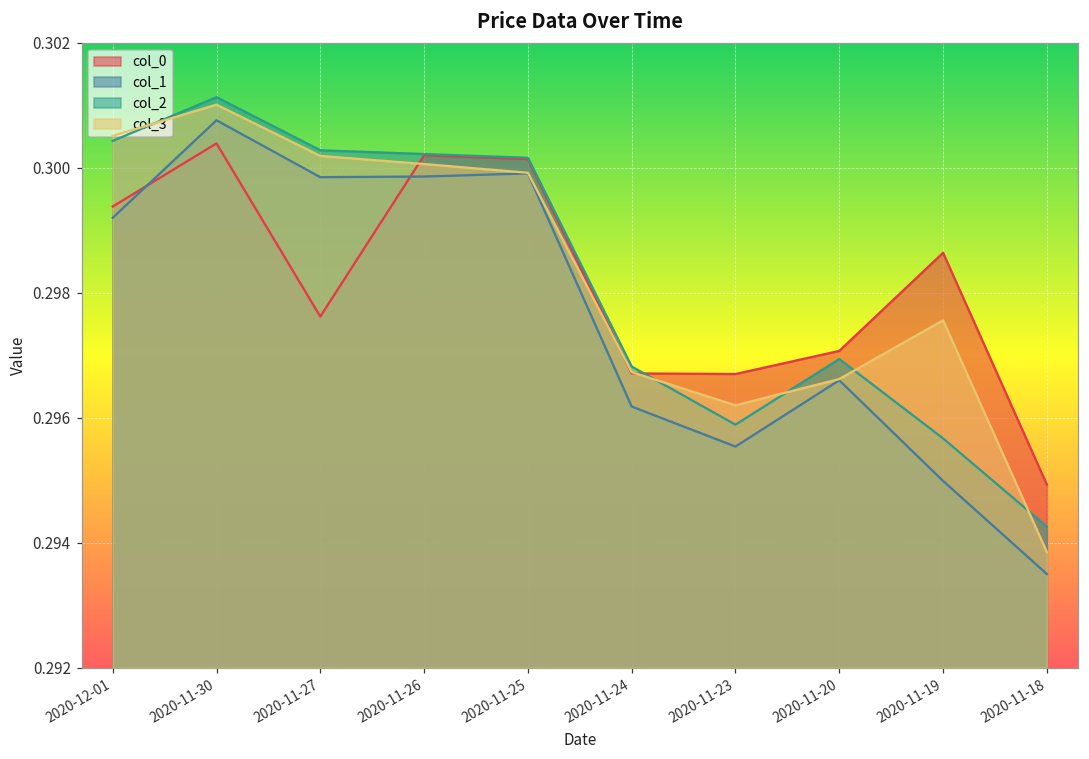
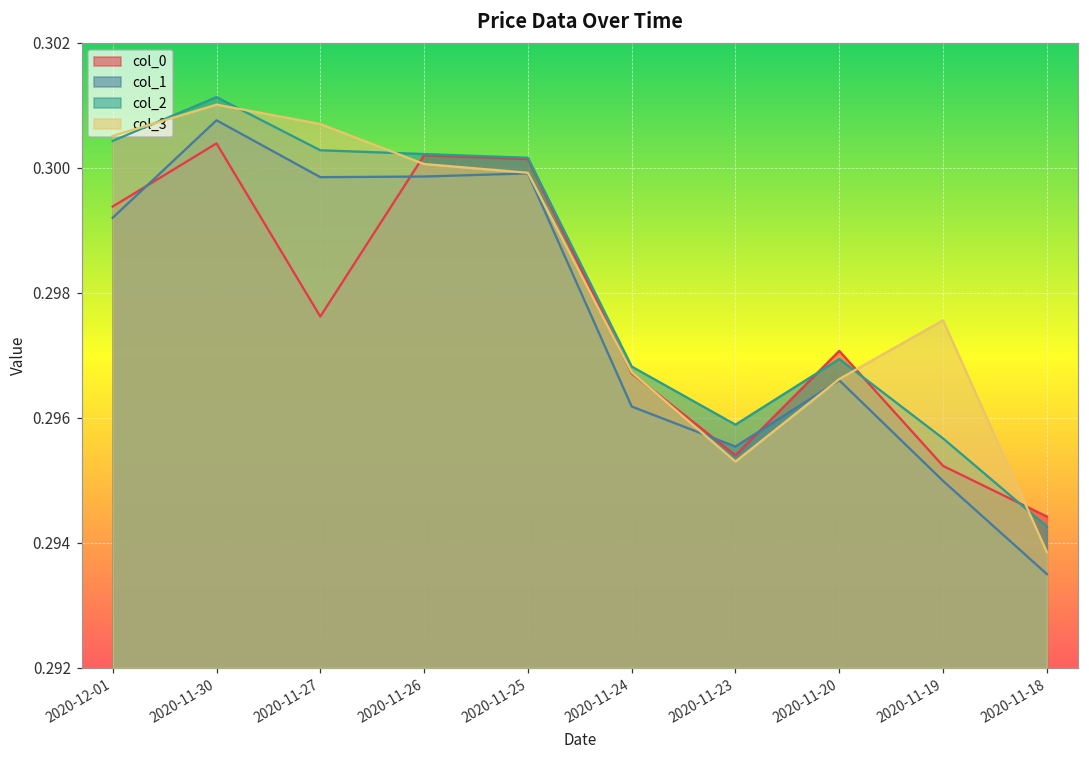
  {
    "col_0": {
      "2020-12-01": 0.2994,
      "2020-11-30": 0.3004,
      "2020-11-27": 0.2976,
-     "2020-11-23": 0.2967,
+     "2020-11-23": 0.2954,
      "2020-11-20": 0.2971,
-     "2020-11-19": 0.2986,
-     "2020-11-18": 0.2949
+     "2020-11-19": 0.2952,
+     "2020-11-18": 0.2944
    },
    "col_3": {
      "2020-11-30": 0.3010,
-     "2020-11-27": 0.3002,
+     "2020-11-27": 0.3007,
      "2020-11-26": 0.3001,
-     "2020-11-23": 0.2962,
+     "2020-11-23": 0.2953,
      "2020-11-19": 0.2976,
      "2020-11-18": 0.2939
    }
  }
